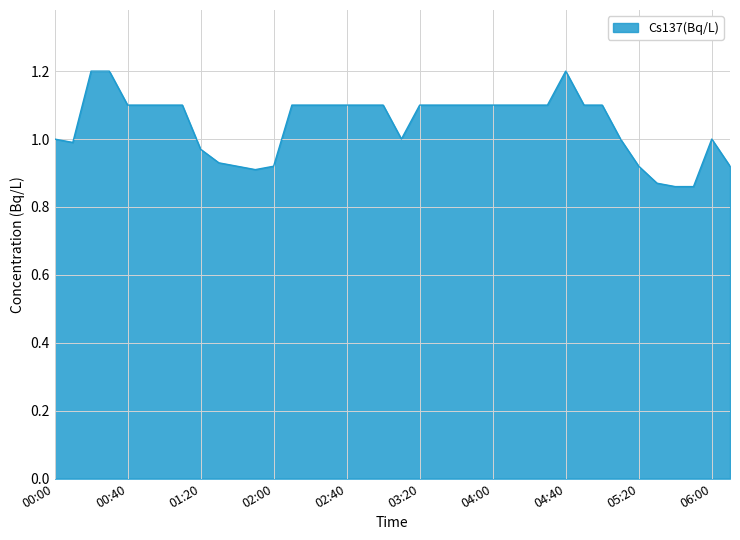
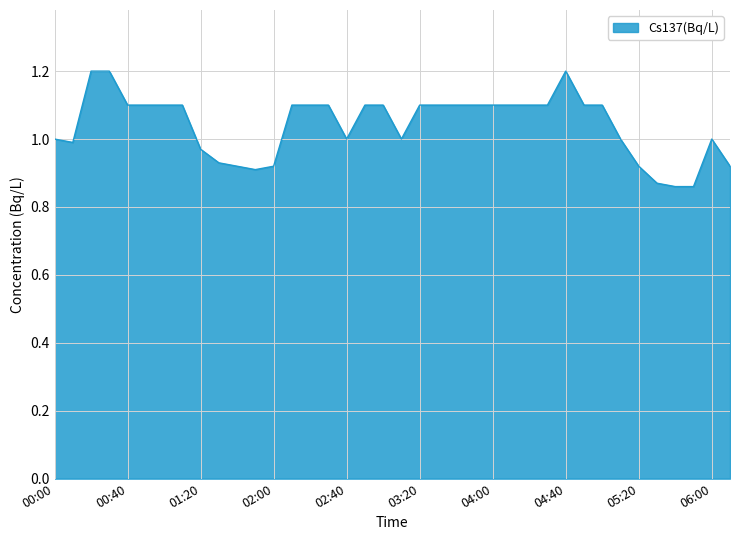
  {
    "00:00": 1.0,
    "00:40": 1.1,
    "01:20": 0.97,
    "02:00": 0.92,
-   "02:40": 1.1,
+   "02:40": 1.0,
    "03:20": 1.1,
    "04:00": 1.1,
    "04:40": 1.2,
    "05:20": 0.92,
    "06:00": 1.0
  }
